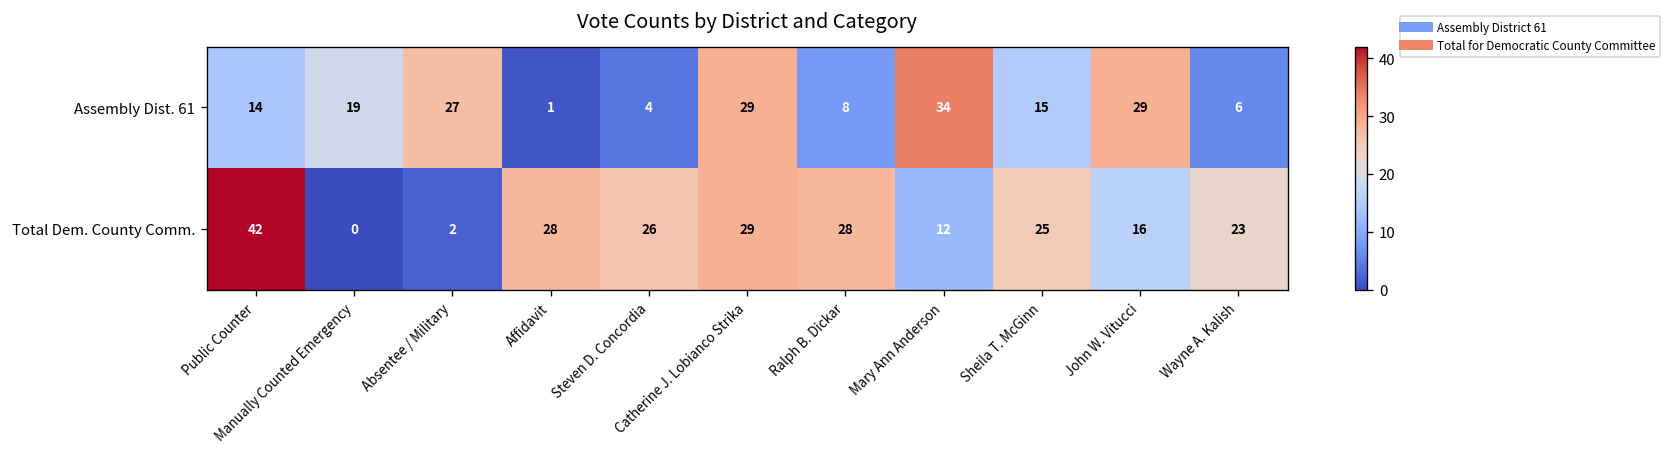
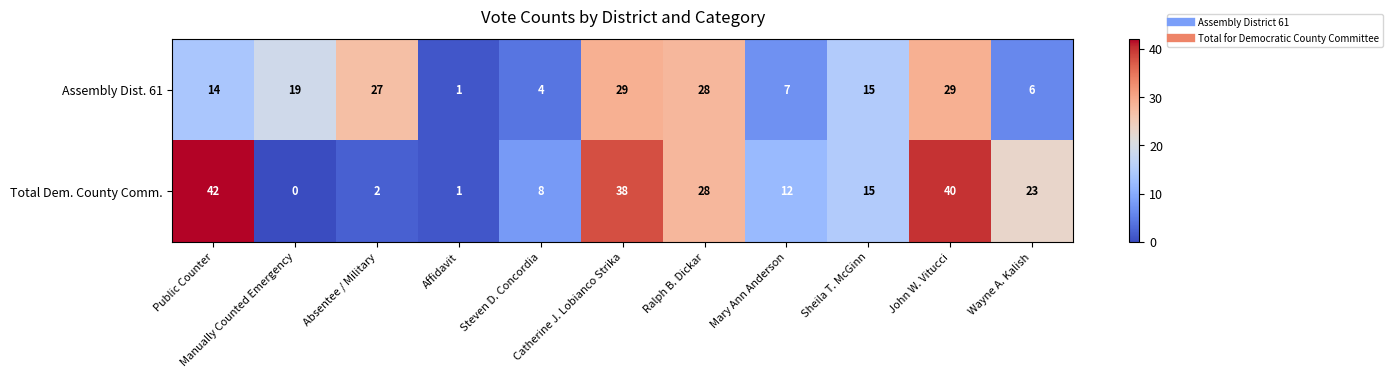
  {
    "Assembly Dist. 61": {
      "Public Counter": 14,
      "Manually Counted Emergency": 19,
      "Absentee / Military": 27,
      "Affidavit": 1,
      "Steven D. Concordia": 4,
      "Catherine J. Lobianco Strika": 29,
-     "Ralph B. Dickar": 8,
-     "Mary Ann Anderson": 34,
+     "Ralph B. Dickar": 28,
+     "Mary Ann Anderson": 7,
      "Sheila T. McGinn": 15,
      "John W. Vitucci": 29,
      "Wayne A. Kalish": 6
    },
    "Total Dem. County Comm.": {
      "Public Counter": 42,
      "Manually Counted Emergency": 0,
      "Absentee / Military": 2,
-     "Affidavit": 28,
-     "Steven D. Concordia": 26,
-     "Catherine J. Lobianco Strika": 29,
+     "Affidavit": 1,
+     "Steven D. Concordia": 8,
+     "Catherine J. Lobianco Strika": 38,
      "Ralph B. Dickar": 28,
      "Mary Ann Anderson": 12,
-     "Sheila T. McGinn": 25,
-     "John W. Vitucci": 16,
+     "Sheila T. McGinn": 15,
+     "John W. Vitucci": 40,
      "Wayne A. Kalish": 23
    }
  }
